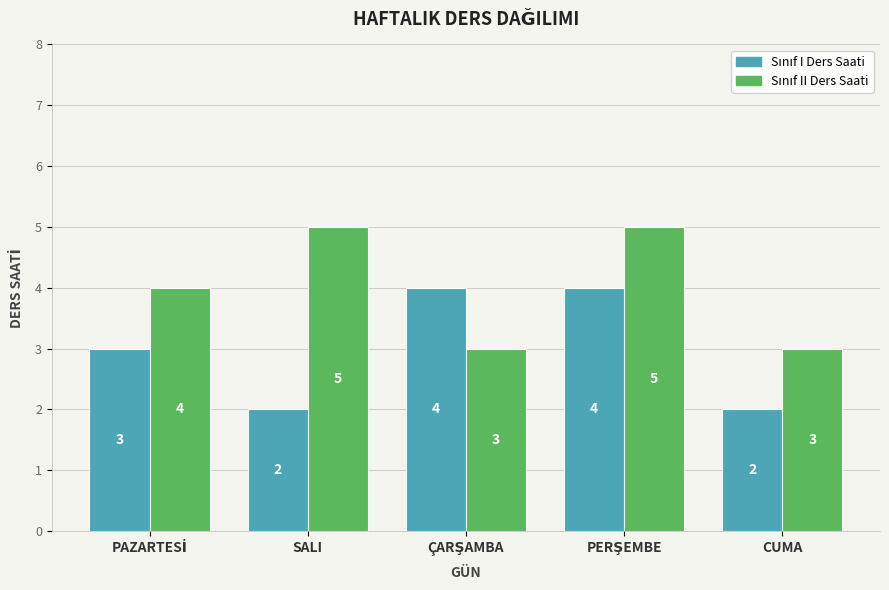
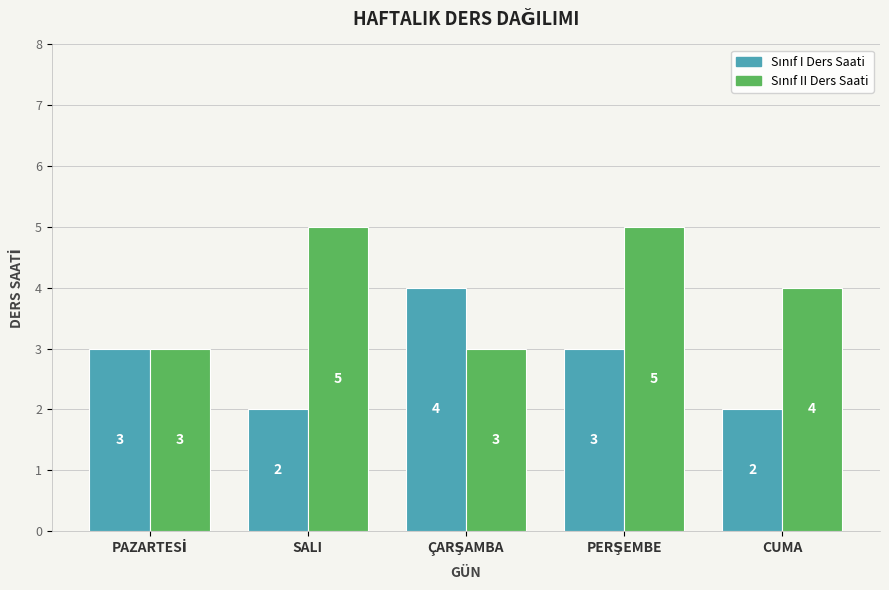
  {
    "Sınıf I Ders Saati": {
      "PAZARTESİ": 3,
      "SALI": 2,
      "ÇARŞAMBA": 4,
-     "PERŞEMBE": 4,
+     "PERŞEMBE": 3,
      "CUMA": 2
    },
    "Sınıf II Ders Saati": {
-     "PAZARTESİ": 4,
+     "PAZARTESİ": 3,
      "SALI": 5,
      "ÇARŞAMBA": 3,
      "PERŞEMBE": 5,
-     "CUMA": 3
+     "CUMA": 4
    }
  }
